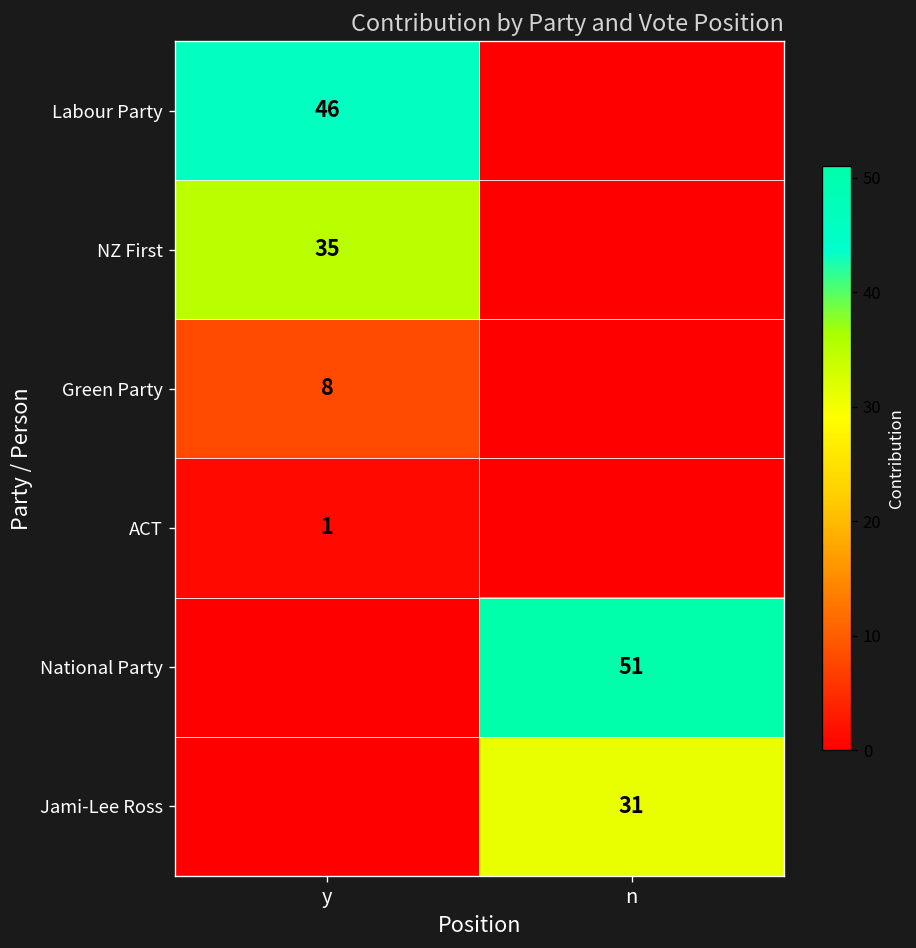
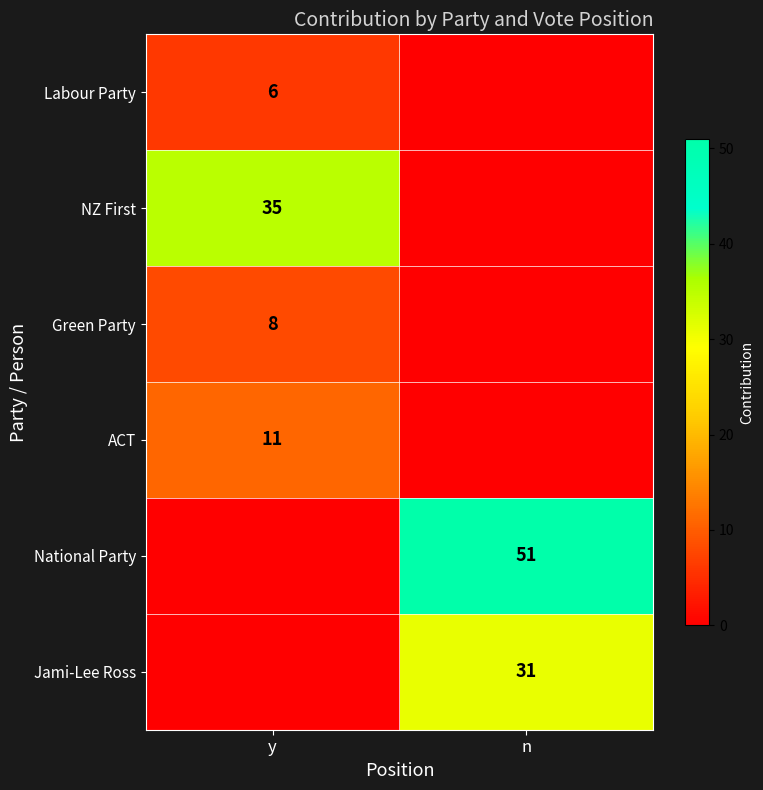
  {
    "Labour Party": {
-     "y": 46
+     "y": 6
    },
    "NZ First": {
      "y": 35
    },
    "Green Party": {
      "y": 8
    },
    "ACT": {
-     "y": 1
+     "y": 11
    },
    "National Party": {
      "n": 51
    },
    "Jami-Lee Ross": {
      "n": 31
    }
  }
